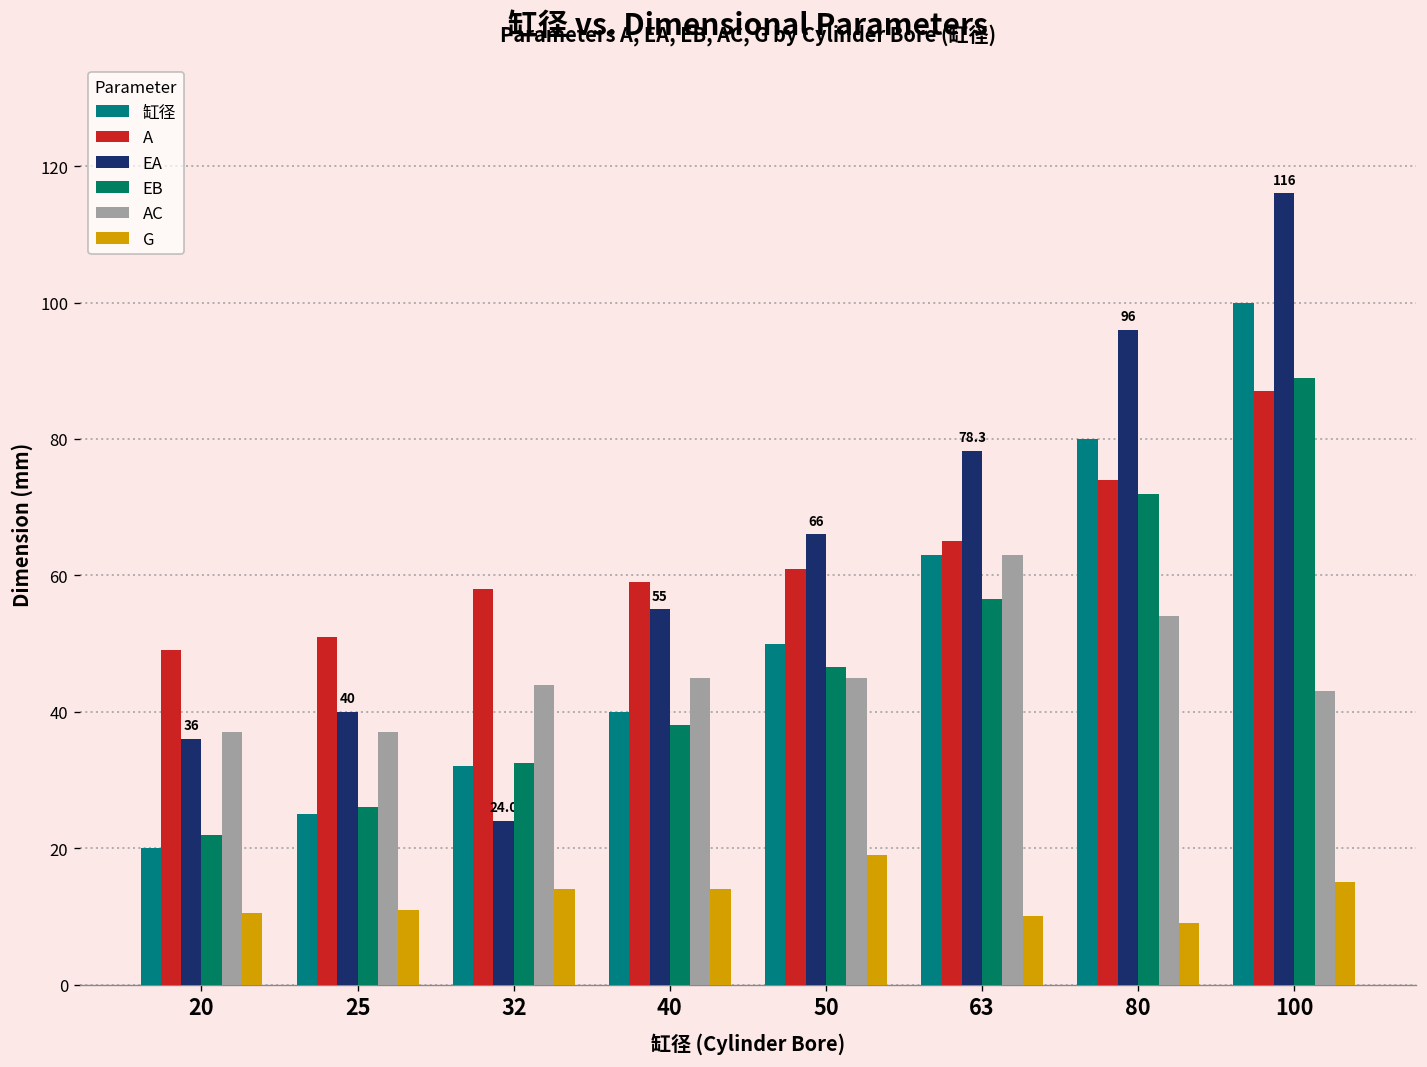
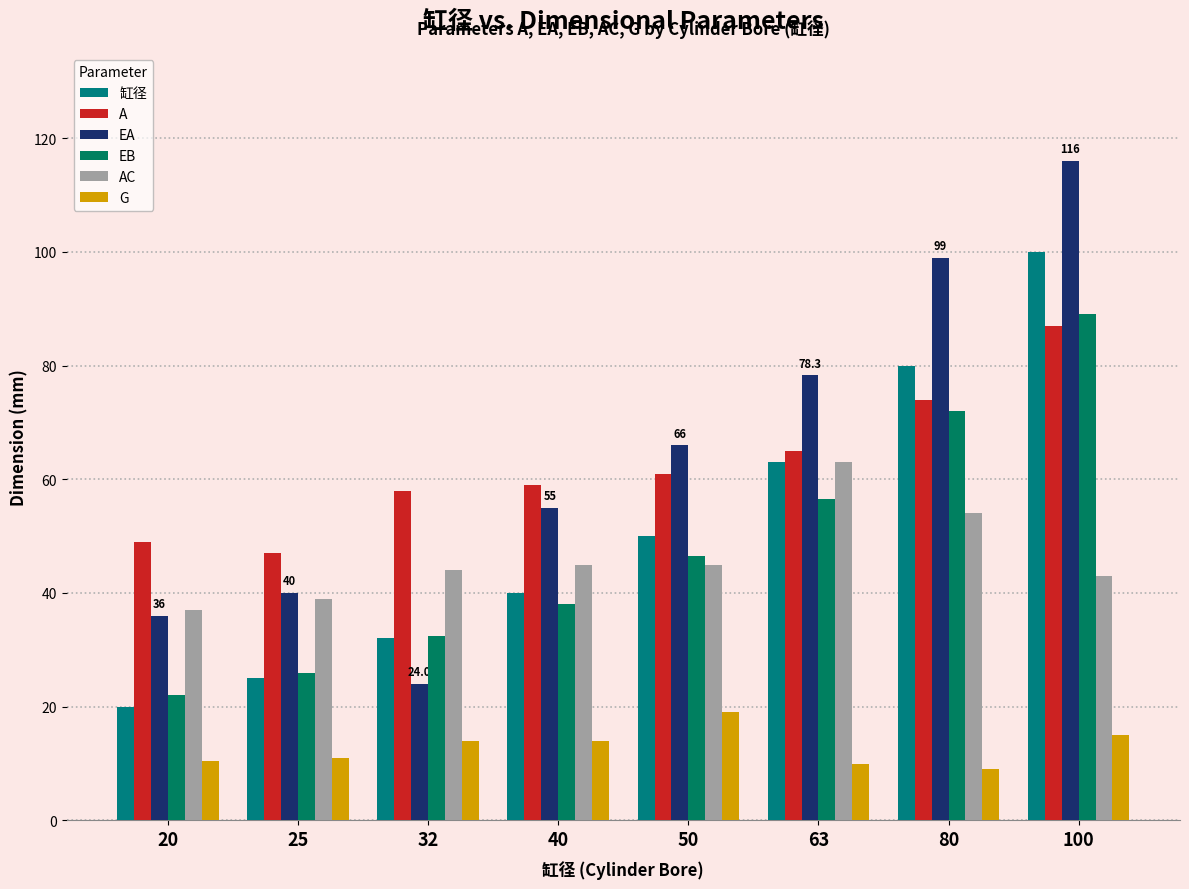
  {
    "A": {
      "20": 49,
-     "25": 51,
+     "25": 47,
      "32": 58,
      "40": 59,
      "50": 61,
      "63": 65,
      "80": 74,
      "100": 87
    },
    "EA": {
      "20": 36,
      "25": 40,
      "32": 24.0,
      "40": 55,
      "50": 66,
      "63": 78.3,
-     "80": 96,
+     "80": 99,
      "100": 116
    },
    "AC": {
      "20": 37,
-     "25": 37,
+     "25": 39,
      "32": 44,
      "40": 45,
      "50": 45,
      "63": 63,
      "80": 54,
      "100": 43
    },
    "G": {
      "20": 11,
      "25": 11,
      "32": 14,
      "40": 14,
      "50": 19,
      "63": 10,
      "80": 9,
      "100": 15
    }
  }
